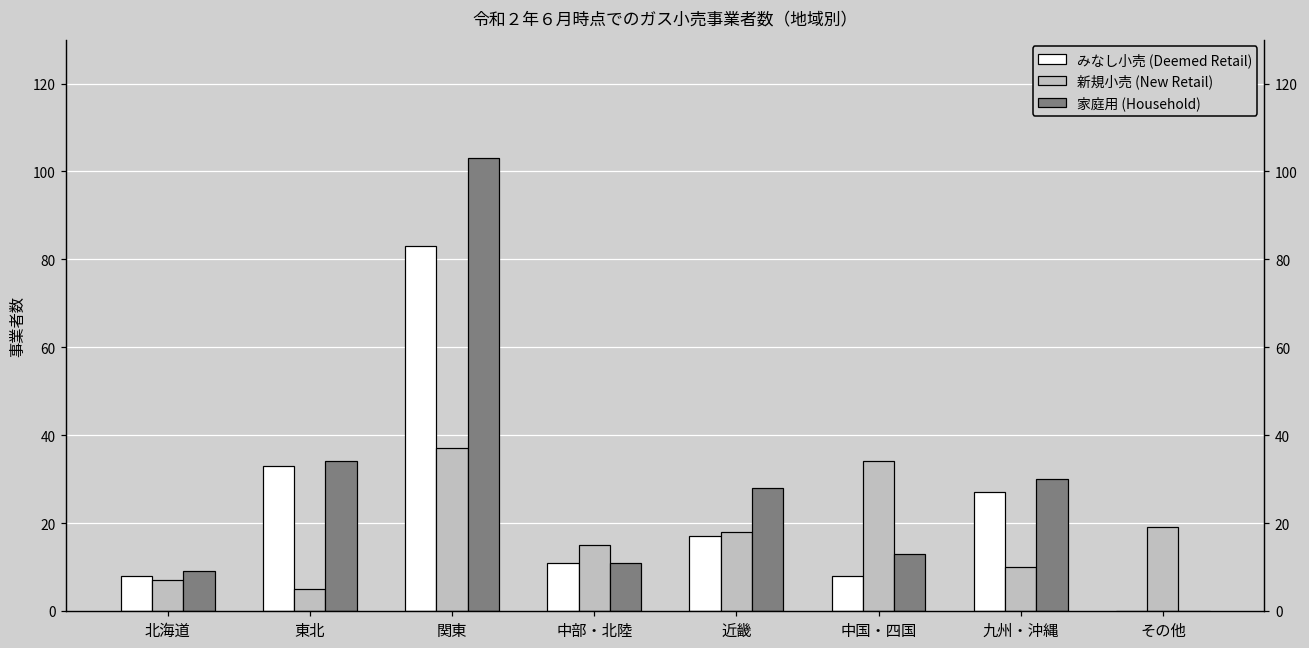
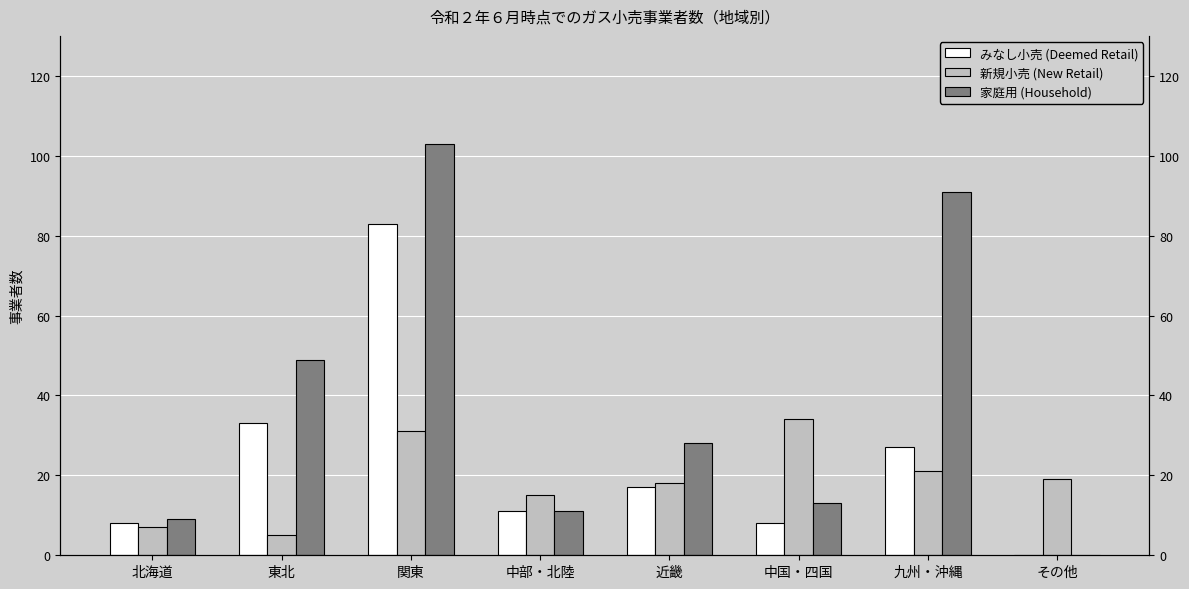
  {
    "みなし小売 (Deemed Retail)": {
      "北海道": 8,
      "東北": 33,
      "関東": 83,
      "中部・北陸": 11,
      "近畿": 17,
      "中国・四国": 8,
      "九州・沖縄": 27,
      "その他": 0
    },
    "新規小売 (New Retail)": {
      "北海道": 7,
      "東北": 5,
-     "関東": 37,
+     "関東": 31,
      "中部・北陸": 15,
      "近畿": 18,
      "中国・四国": 34,
-     "九州・沖縄": 10,
+     "九州・沖縄": 21,
      "その他": 19
    },
    "家庭用 (Household)": {
      "北海道": 9,
-     "東北": 34,
+     "東北": 49,
      "関東": 103,
      "中部・北陸": 11,
      "近畿": 28,
      "中国・四国": 13,
-     "九州・沖縄": 30,
+     "九州・沖縄": 91,
      "その他": 0
    }
  }
